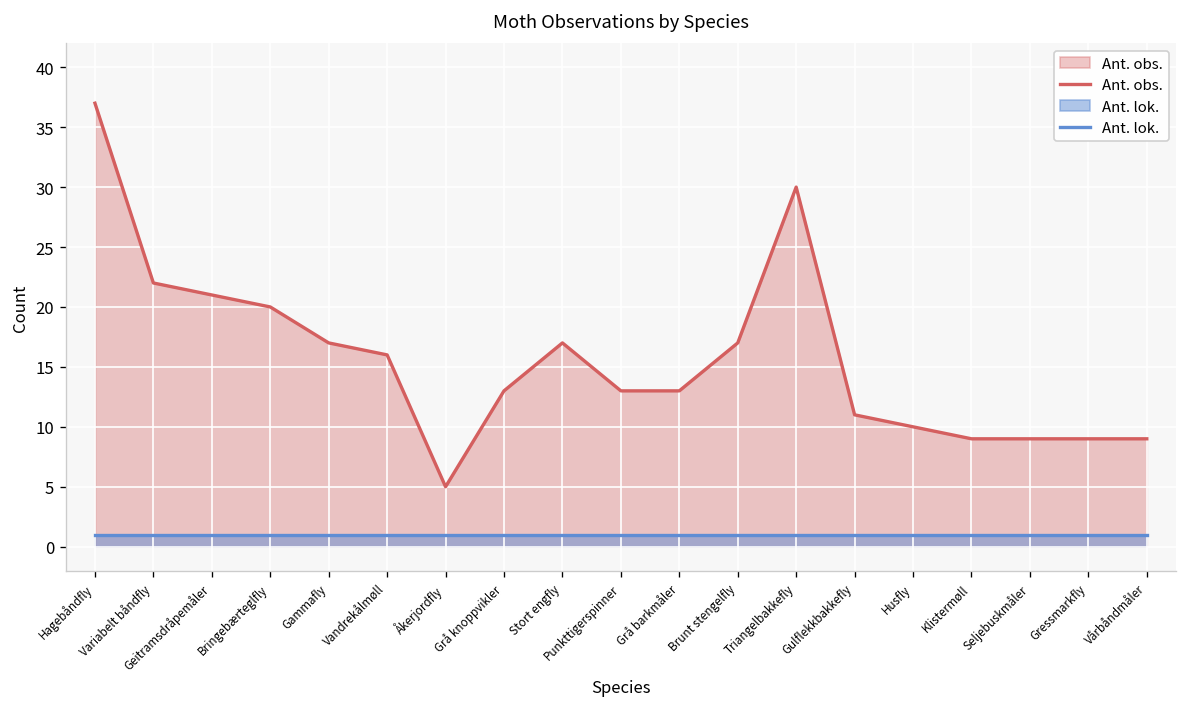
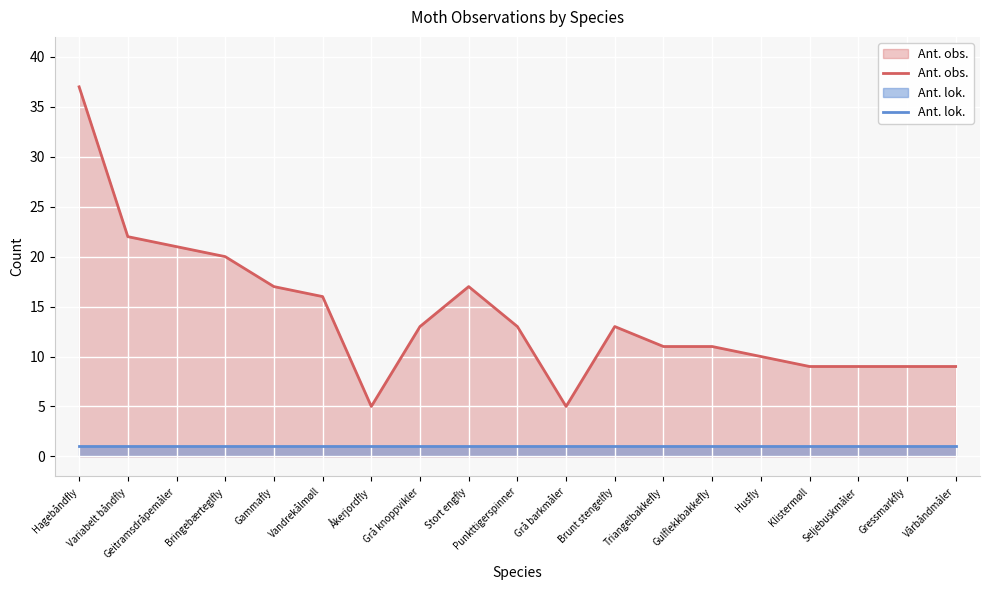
  {
    "Ant. obs.": {
      "Hagebåndfly": 37,
      "Variabelt båndfly": 22,
      "Geitramsdråpemåler": 21,
      "Bringebærteglfly": 20,
      "Gammafly": 17,
      "Vandrekålmøll": 16,
      "Åkerjordfly": 5,
      "Grå knoppvikler": 13,
      "Stort engfly": 17,
      "Punkttigerspinner": 13,
-     "Grå barkmåler": 13,
-     "Brunt stengelfly": 17,
-     "Triangelbakkefly": 30,
+     "Grå barkmåler": 5,
+     "Brunt stengelfly": 13,
+     "Triangelbakkefly": 11,
      "Gulflekkbakkefly": 11,
      "Husfly": 10,
      "Klistermøll": 9,
      "Seljebuskmåler": 9,
      "Gressmarkfly": 9,
      "Vårbåndmåler": 9
    },
    "Ant. lok.": {
      "Hagebåndfly": 1,
      "Variabelt båndfly": 1,
      "Geitramsdråpemåler": 1,
      "Bringebærteglfly": 1,
      "Gammafly": 1,
      "Vandrekålmøll": 1,
      "Åkerjordfly": 1,
      "Grå knoppvikler": 1,
      "Stort engfly": 1,
      "Punkttigerspinner": 1,
      "Grå barkmåler": 1,
      "Brunt stengelfly": 1,
      "Triangelbakkefly": 1,
      "Gulflekkbakkefly": 1,
      "Husfly": 1,
      "Klistermøll": 1,
      "Seljebuskmåler": 1,
      "Gressmarkfly": 1,
      "Vårbåndmåler": 1
    }
  }
